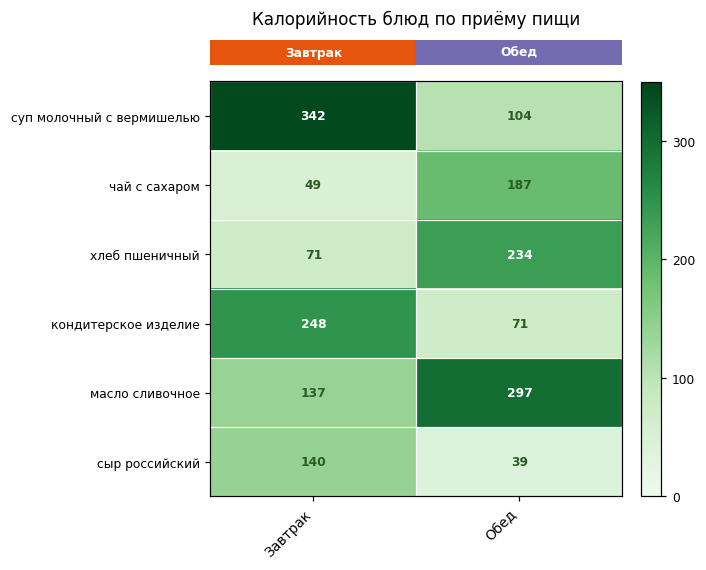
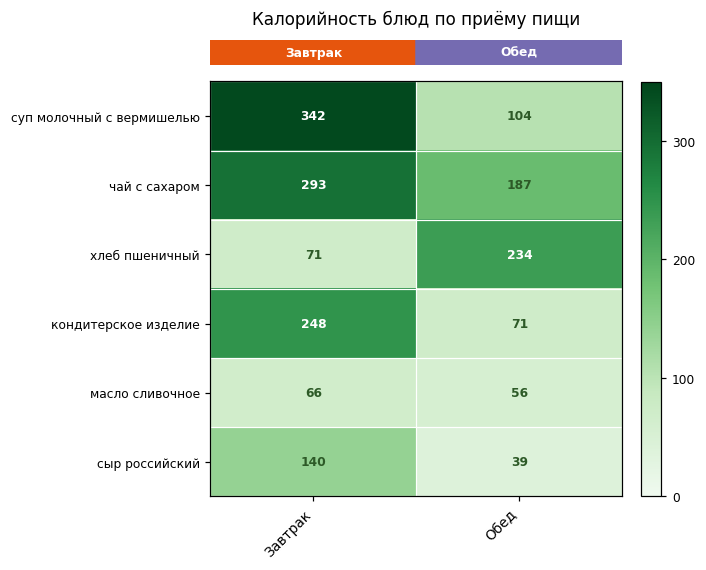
  {
    "суп молочный с вермишелью": {
      "Завтрак": 342,
      "Обед": 104
    },
    "чай с сахаром": {
-     "Завтрак": 49,
+     "Завтрак": 293,
      "Обед": 187
    },
    "хлеб пшеничный": {
      "Завтрак": 71,
      "Обед": 234
    },
    "кондитерское изделие": {
      "Завтрак": 248,
      "Обед": 71
    },
    "масло сливочное": {
-     "Завтрак": 137,
-     "Обед": 297
+     "Завтрак": 66,
+     "Обед": 56
    },
    "сыр российский": {
      "Завтрак": 140,
      "Обед": 39
    }
  }
